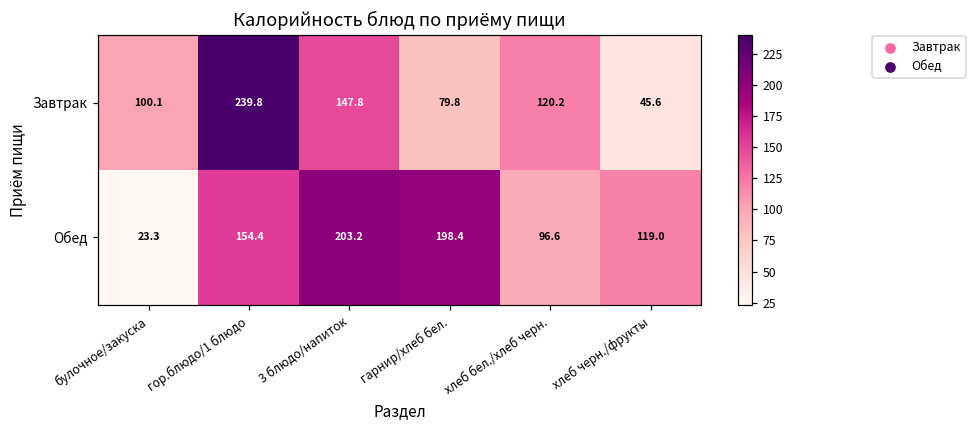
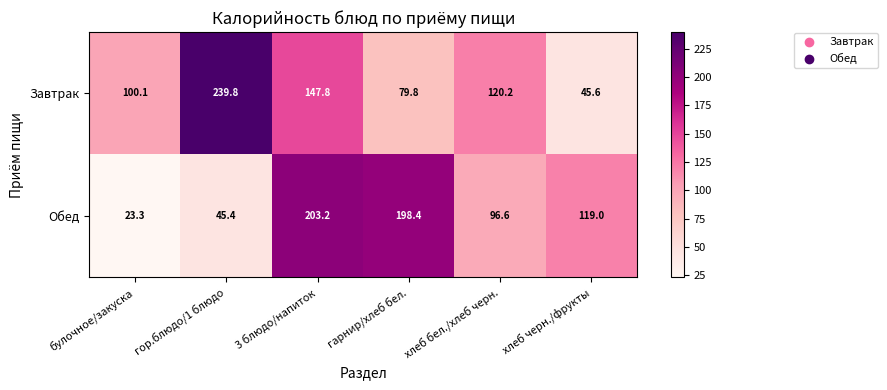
  {
    "Завтрак": {
      "булочное/закуска": 100.1,
      "гор.блюдо/1 блюдо": 239.8,
      "3 блюдо/напиток": 147.8,
      "гарнир/хлеб бел.": 79.8,
      "хлеб бел./хлеб черн.": 120.2,
      "хлеб черн./фрукты": 45.6
    },
    "Обед": {
      "булочное/закуска": 23.3,
-     "гор.блюдо/1 блюдо": 154.4,
+     "гор.блюдо/1 блюдо": 45.4,
      "3 блюдо/напиток": 203.2,
      "гарнир/хлеб бел.": 198.4,
      "хлеб бел./хлеб черн.": 96.6,
      "хлеб черн./фрукты": 119.0
    }
  }
